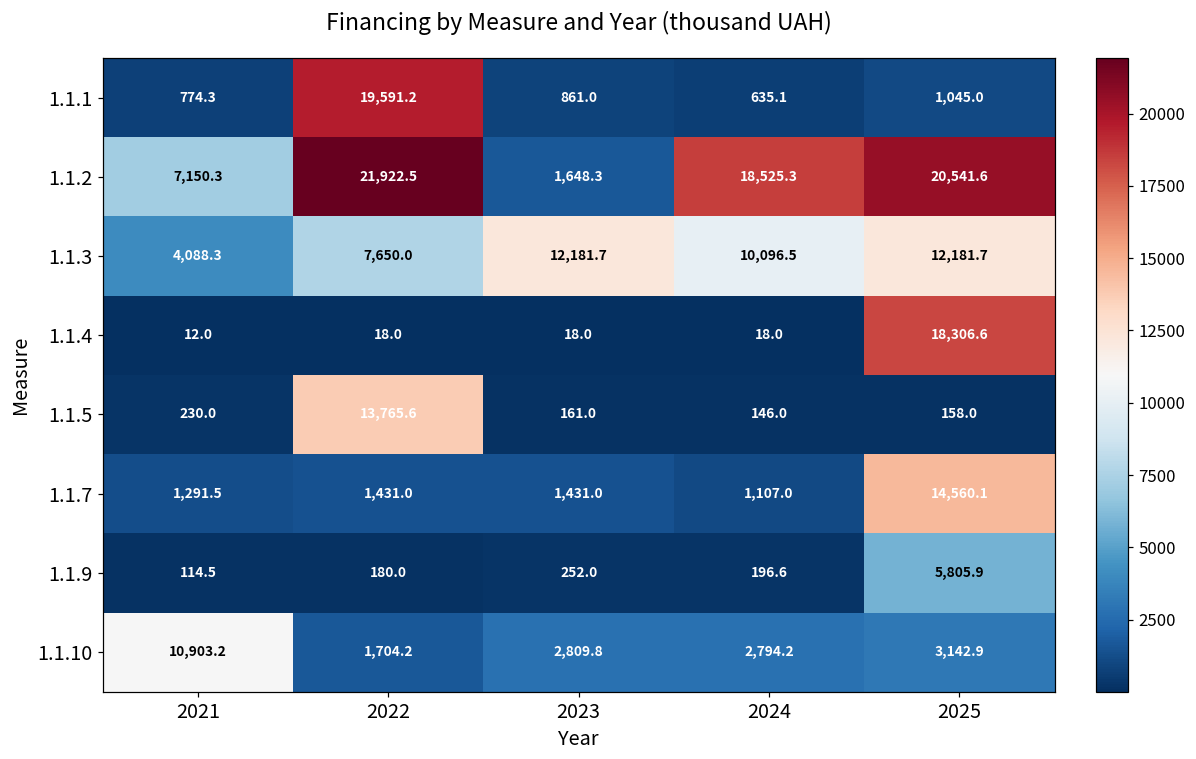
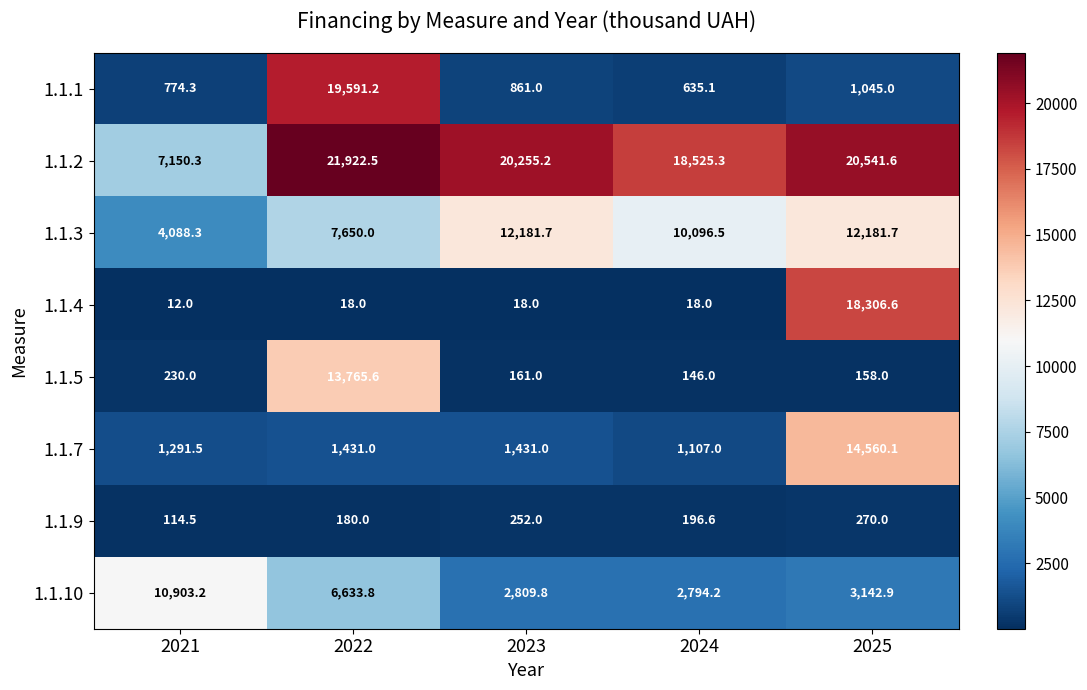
  {
    "1.1.1": {
      "2021": "774.3",
      "2022": "19,591.2",
      "2023": "861.0",
      "2024": "635.1",
      "2025": "1,045.0"
    },
    "1.1.2": {
      "2021": "7,150.3",
      "2022": "21,922.5",
-     "2023": "1,648.3",
+     "2023": "20,255.2",
      "2024": "18,525.3",
      "2025": "20,541.6"
    },
    "1.1.3": {
      "2021": "4,088.3",
      "2022": "7,650.0",
      "2023": "12,181.7",
      "2024": "10,096.5",
      "2025": "12,181.7"
    },
    "1.1.4": {
      "2021": "12.0",
      "2022": "18.0",
      "2023": "18.0",
      "2024": "18.0",
      "2025": "18,306.6"
    },
    "1.1.5": {
      "2021": "230.0",
      "2022": "13,765.6",
      "2023": "161.0",
      "2024": "146.0",
      "2025": "158.0"
    },
    "1.1.7": {
      "2021": "1,291.5",
      "2022": "1,431.0",
      "2023": "1,431.0",
      "2024": "1,107.0",
      "2025": "14,560.1"
    },
    "1.1.9": {
      "2021": "114.5",
      "2022": "180.0",
      "2023": "252.0",
      "2024": "196.6",
-     "2025": "5,805.9"
+     "2025": "270.0"
    },
    "1.1.10": {
      "2021": "10,903.2",
-     "2022": "1,704.2",
+     "2022": "6,633.8",
      "2023": "2,809.8",
      "2024": "2,794.2",
      "2025": "3,142.9"
    }
  }
